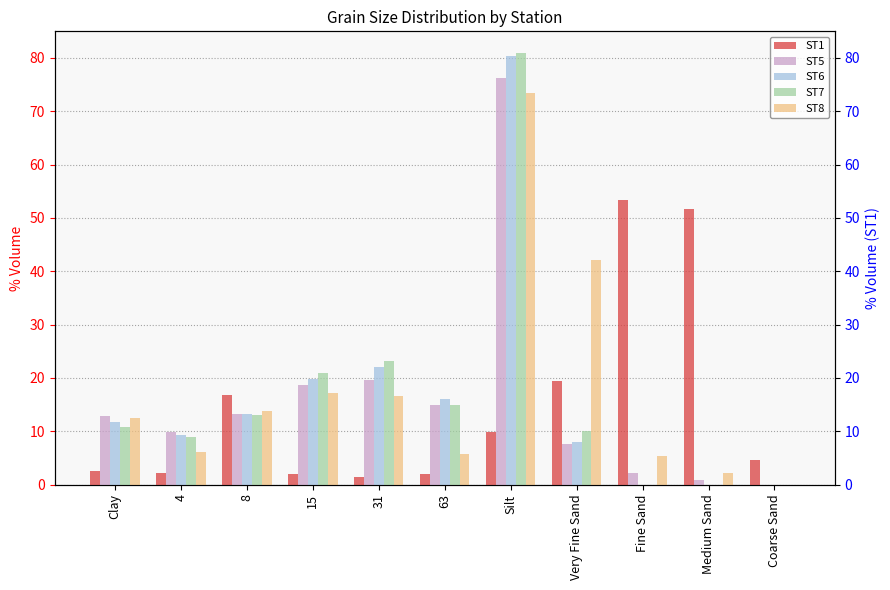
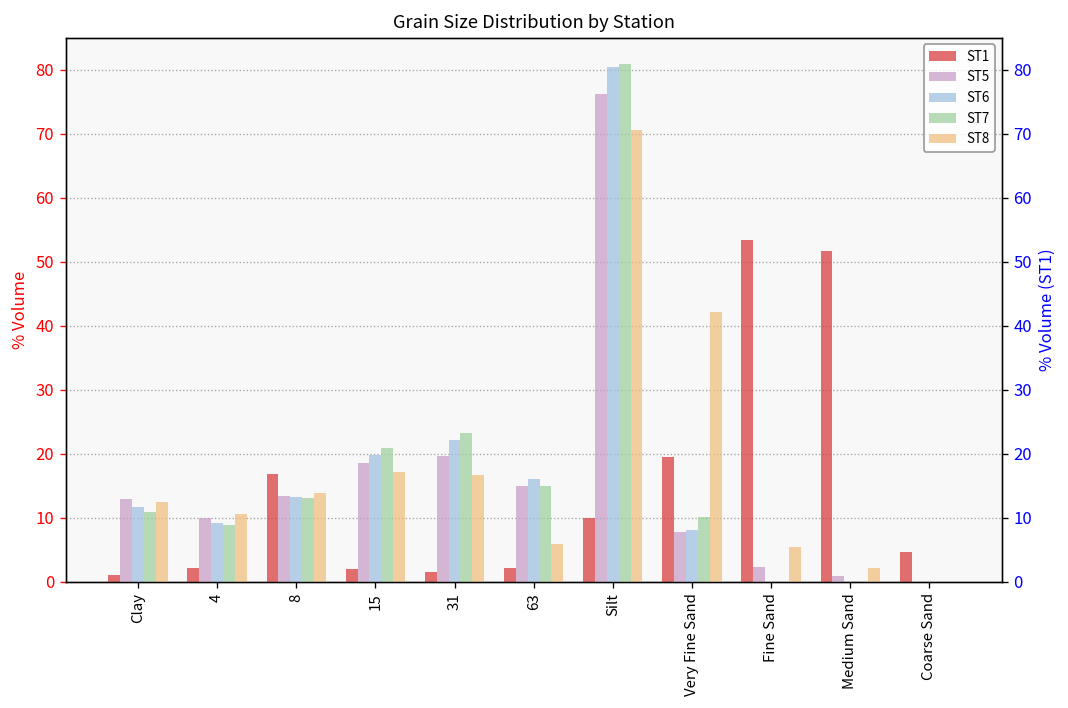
  {
    "ST1": {
-     "Clay": 3,
+     "Clay": 1,
      "4": 2,
      "8": 17,
      "15": 2,
      "31": 2,
      "63": 2,
      "Silt": 10,
      "Very Fine Sand": 19,
      "Fine Sand": 53,
      "Medium Sand": 52,
      "Coarse Sand": 5
    },
    "ST7": {
      "Clay": 11,
      "4": 9,
      "8": 13,
      "15": 21,
      "31": 23,
      "63": 15,
      "Silt": 81,
      "Very Fine Sand": 10,
      "Medium Sand": 0,
      "Coarse Sand": 0
    },
    "ST8": {
      "Clay": 13,
-     "4": 6,
+     "4": 11,
      "8": 14,
      "15": 17,
      "31": 17,
      "63": 6,
-     "Silt": 73,
+     "Silt": 71,
      "Very Fine Sand": 42,
      "Fine Sand": 5,
      "Medium Sand": 2,
      "Coarse Sand": 0
    }
  }
